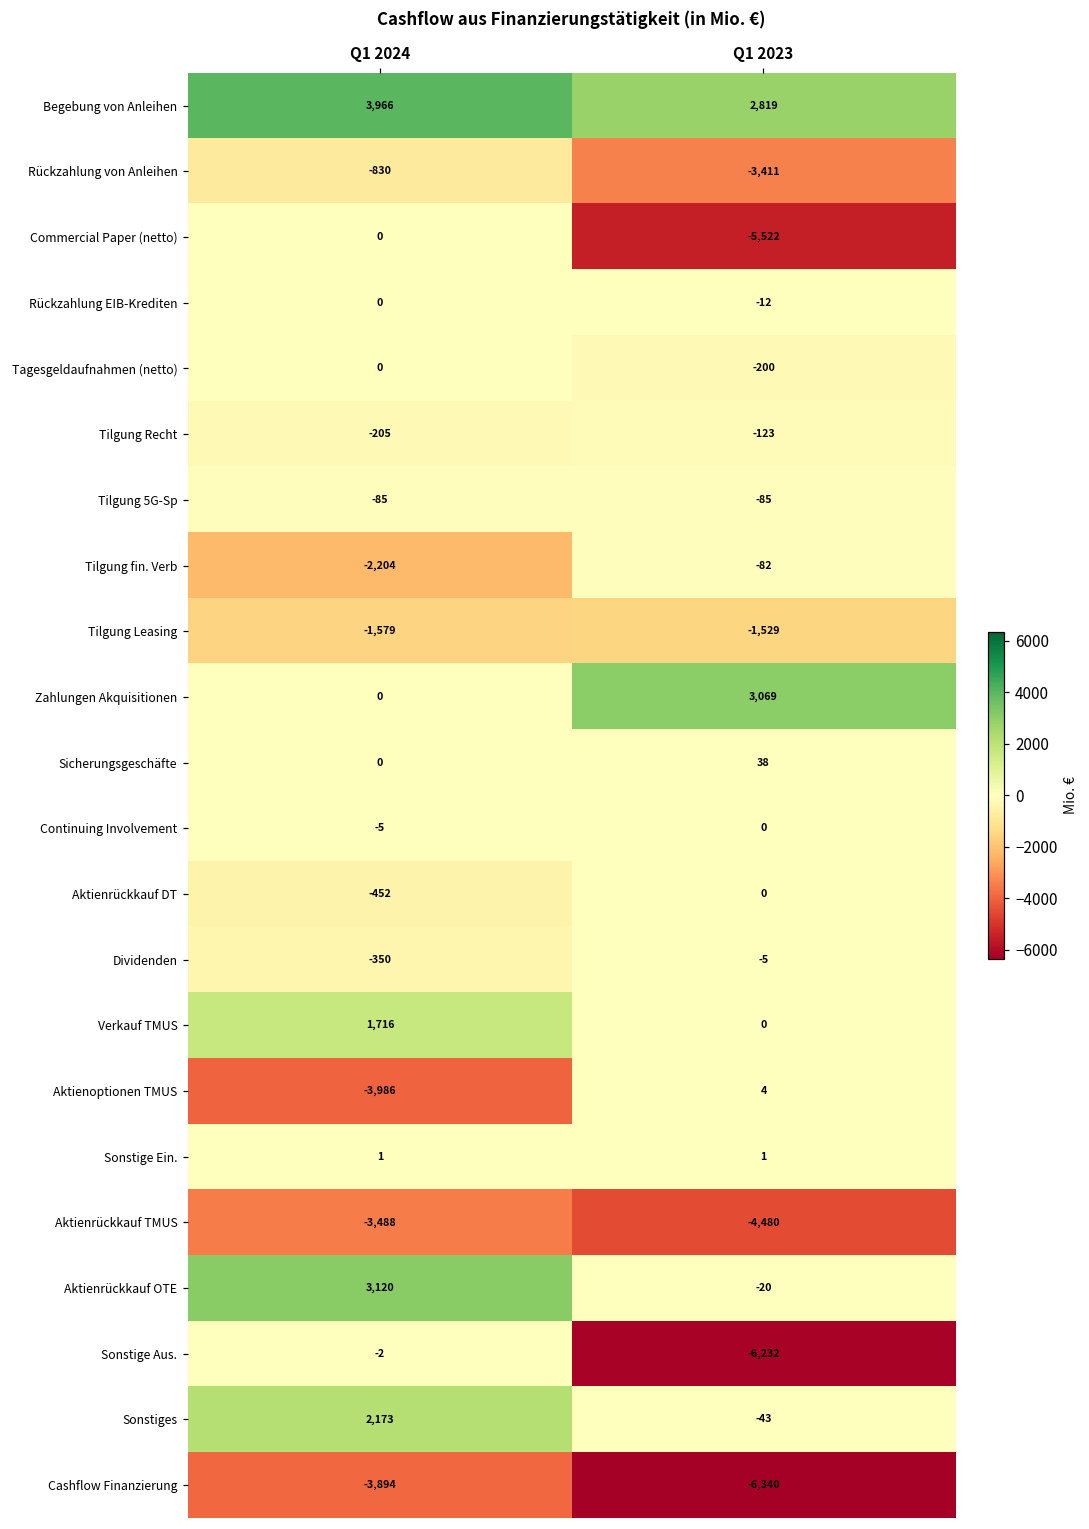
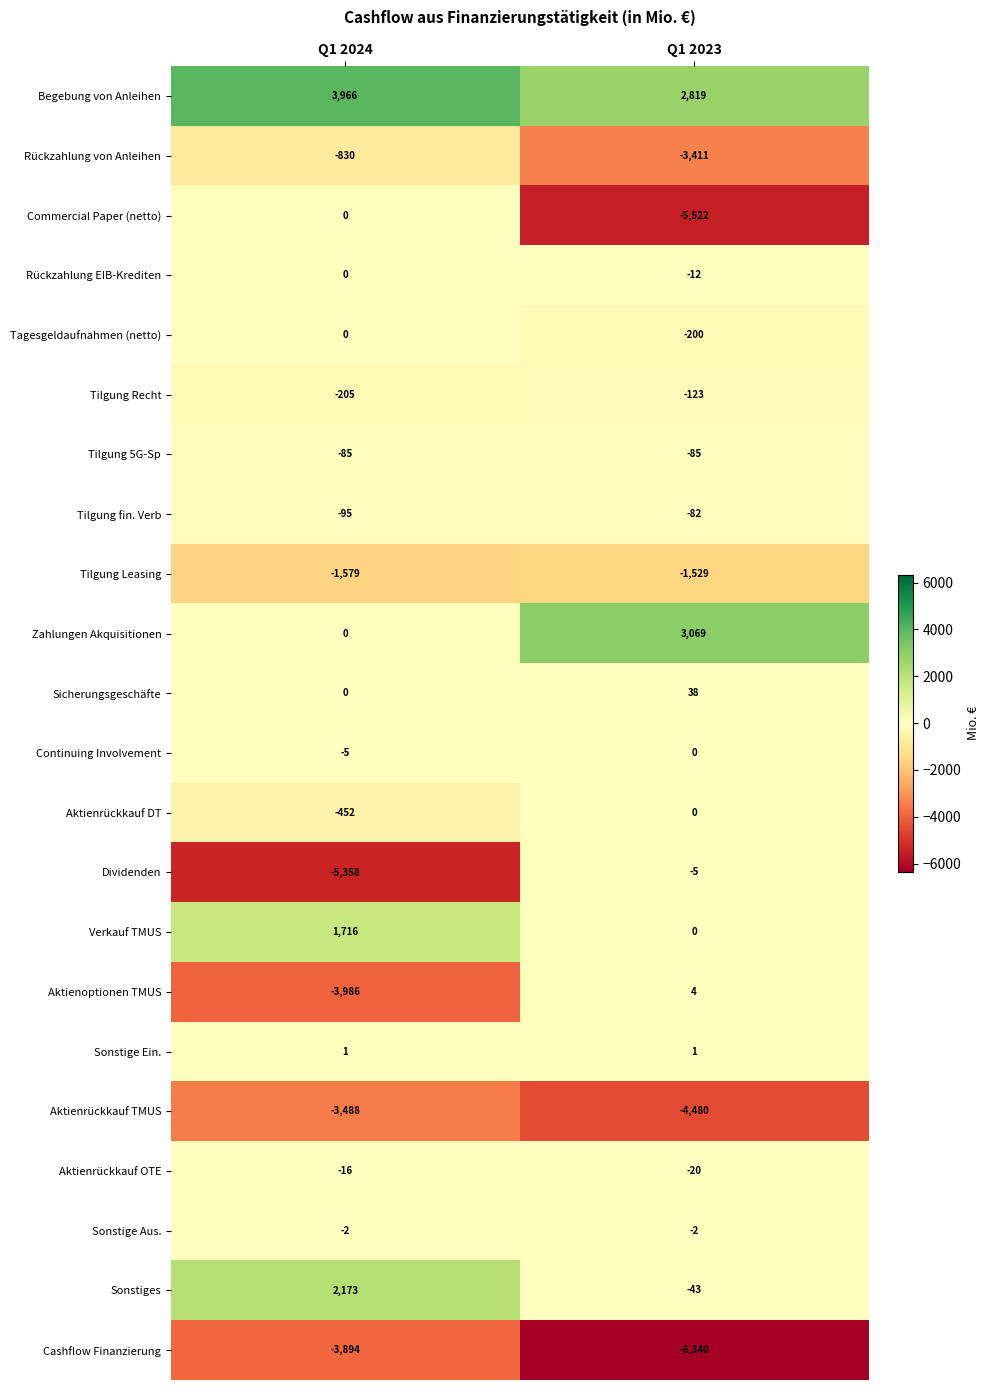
  {
    "Begebung von Anleihen": {
      "Q1 2024": "3,966",
      "Q1 2023": "2,819"
    },
    "Rückzahlung von Anleihen": {
      "Q1 2024": "-830",
      "Q1 2023": "-3,411"
    },
    "Commercial Paper (netto)": {
      "Q1 2024": "0",
      "Q1 2023": "-5,522"
    },
    "Rückzahlung EIB-Krediten": {
      "Q1 2024": "0",
      "Q1 2023": "-12"
    },
    "Tagesgeldaufnahmen (netto)": {
      "Q1 2024": "0",
      "Q1 2023": "-200"
    },
    "Tilgung Recht": {
      "Q1 2024": "-205",
      "Q1 2023": "-123"
    },
    "Tilgung 5G-Sp": {
      "Q1 2024": "-85",
      "Q1 2023": "-85"
    },
    "Tilgung fin. Verb": {
-     "Q1 2024": "-2,204",
+     "Q1 2024": "-95",
      "Q1 2023": "-82"
    },
    "Tilgung Leasing": {
      "Q1 2024": "-1,579",
      "Q1 2023": "-1,529"
    },
    "Zahlungen Akquisitionen": {
      "Q1 2024": "0",
      "Q1 2023": "3,069"
    },
    "Sicherungsgeschäfte": {
      "Q1 2024": "0",
      "Q1 2023": "38"
    },
    "Continuing Involvement": {
      "Q1 2024": "-5",
      "Q1 2023": "0"
    },
    "Aktienrückkauf DT": {
      "Q1 2024": "-452",
      "Q1 2023": "0"
    },
    "Dividenden": {
-     "Q1 2024": "-350",
+     "Q1 2024": "-5,358",
      "Q1 2023": "-5"
    },
    "Verkauf TMUS": {
      "Q1 2024": "1,716",
      "Q1 2023": "0"
    },
    "Aktienoptionen TMUS": {
      "Q1 2024": "-3,986",
      "Q1 2023": "4"
    },
    "Sonstige Ein.": {
      "Q1 2024": "1",
      "Q1 2023": "1"
    },
    "Aktienrückkauf TMUS": {
      "Q1 2024": "-3,488",
      "Q1 2023": "-4,480"
    },
    "Aktienrückkauf OTE": {
-     "Q1 2024": "3,120",
+     "Q1 2024": "-16",
      "Q1 2023": "-20"
    },
    "Sonstige Aus.": {
      "Q1 2024": "-2",
-     "Q1 2023": "-6,232"
+     "Q1 2023": "-2"
    },
    "Sonstiges": {
      "Q1 2024": "2,173",
      "Q1 2023": "-43"
    },
    "Cashflow Finanzierung": {
      "Q1 2024": "-3,894",
      "Q1 2023": "-6,340"
    }
  }
